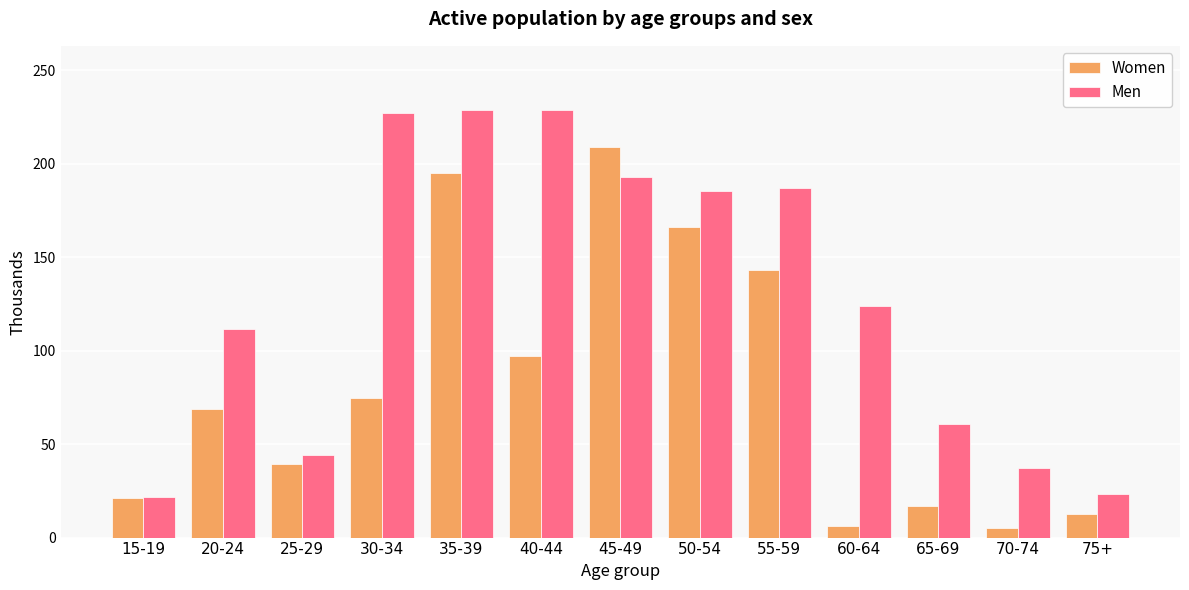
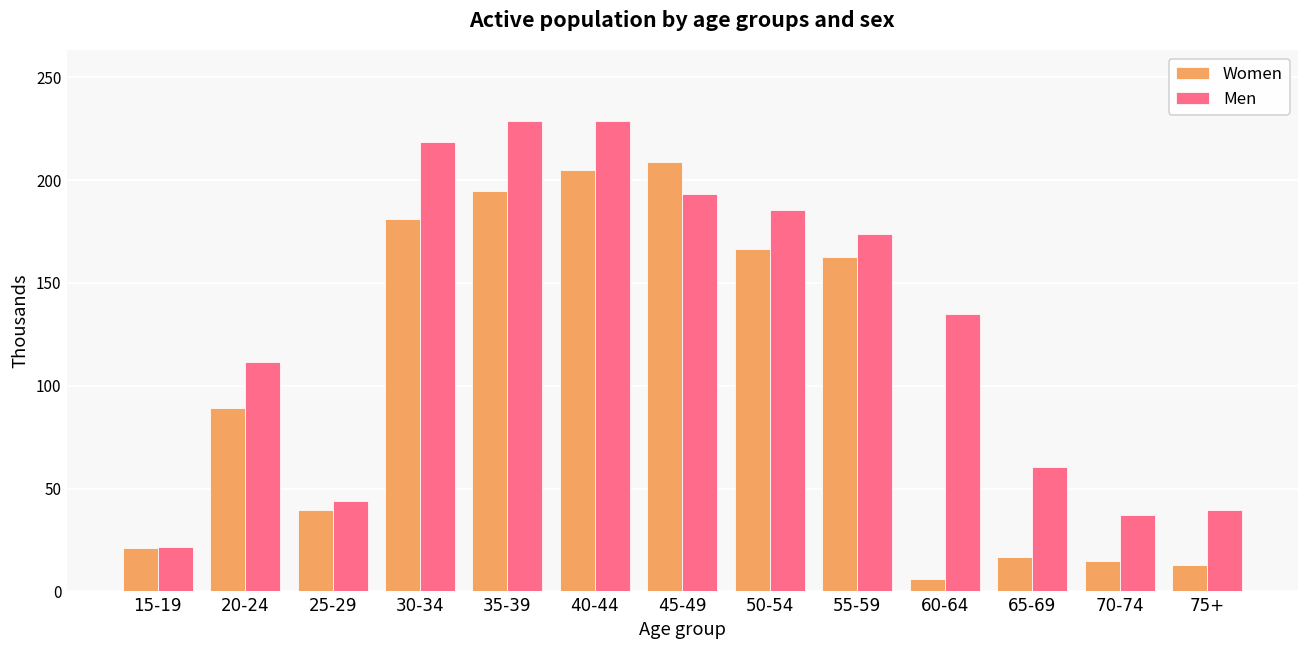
  {
    "Women": {
      "15-19": 21,
-     "20-24": 69,
+     "20-24": 89,
      "25-29": 40,
-     "30-34": 75,
+     "30-34": 181,
      "35-39": 195,
-     "40-44": 97,
+     "40-44": 205,
      "45-49": 209,
      "50-54": 166,
-     "55-59": 143,
+     "55-59": 163,
      "60-64": 6,
      "65-69": 17,
-     "70-74": 5,
+     "70-74": 15,
      "75+": 13
    },
    "Men": {
      "15-19": 22,
      "20-24": 112,
      "25-29": 44,
-     "30-34": 227,
+     "30-34": 219,
      "35-39": 229,
      "40-44": 229,
      "45-49": 193,
      "50-54": 185,
-     "55-59": 187,
-     "60-64": 124,
+     "55-59": 174,
+     "60-64": 135,
      "65-69": 61,
      "70-74": 37,
-     "75+": 23
+     "75+": 40
    }
  }
